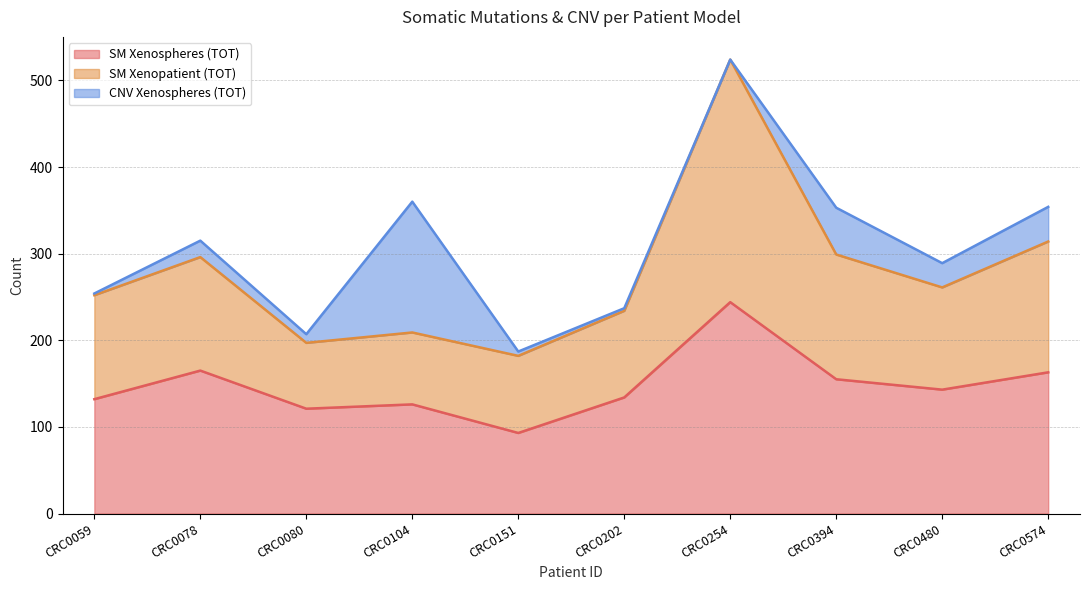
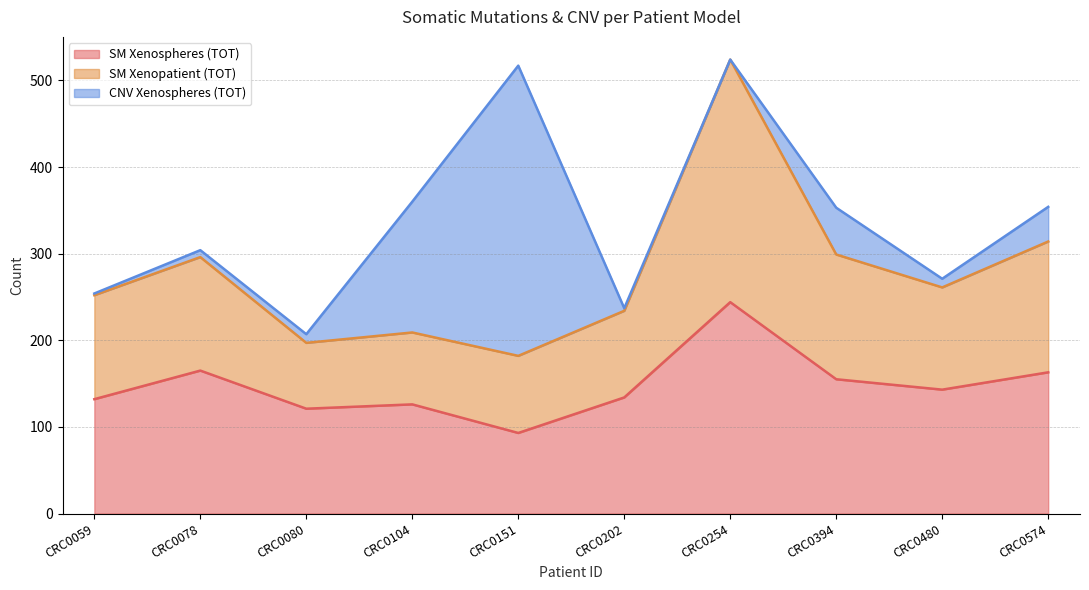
  {
    "CNV Xenospheres (TOT)": {
-     "CRC0078": 20,
+     "CRC0078": 10,
      "CRC0080": 10,
      "CRC0104": 150,
-     "CRC0151": 10,
+     "CRC0151": 340,
      "CRC0202": 0,
      "CRC0394": 50,
-     "CRC0480": 30,
+     "CRC0480": 10,
      "CRC0574": 40
    }
  }
